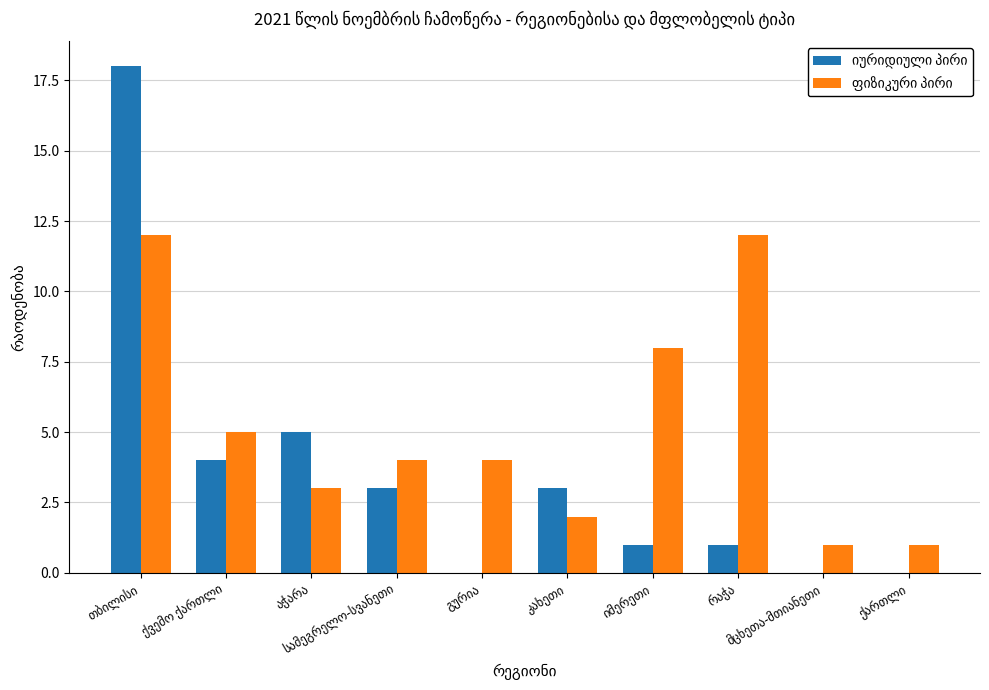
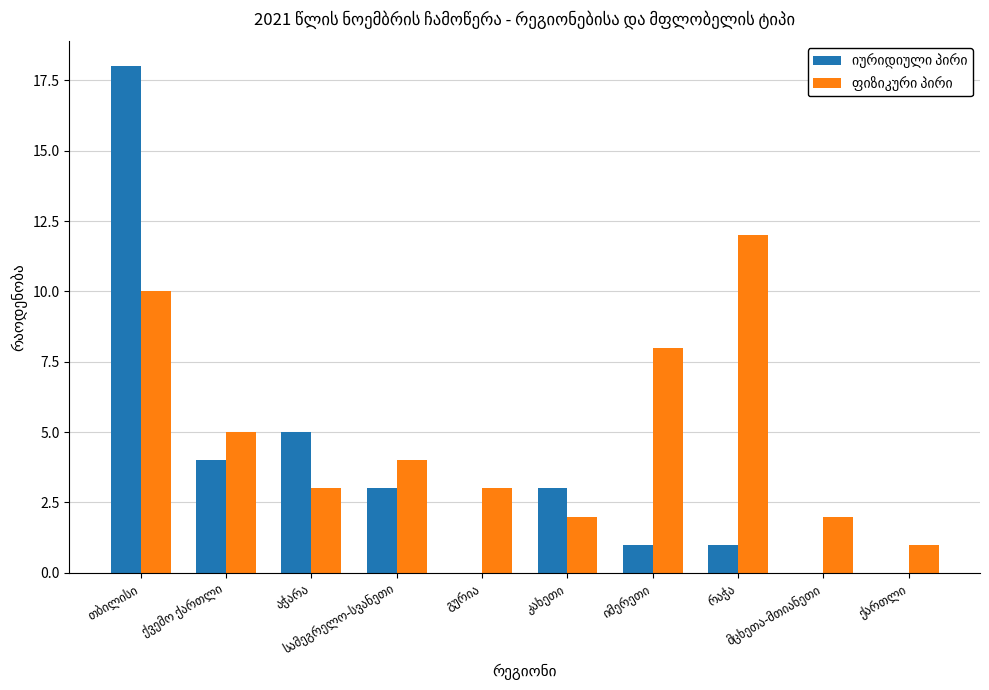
  {
    "იურიდიული პირი": {
      "თბილისი": 18,
      "ქვემო ქართლი": 4,
      "აჭარა": 5,
      "სამეგრელო-სვანეთი": 3,
      "გურია": 0,
      "კახეთი": 3,
      "იმერეთი": 1,
      "რაჭა": 1,
      "მცხეთა-მთიანეთი": 0,
      "ქართლი": 0
    },
    "ფიზიკური პირი": {
-     "თბილისი": 12,
+     "თბილისი": 10,
      "ქვემო ქართლი": 5,
      "აჭარა": 3,
      "სამეგრელო-სვანეთი": 4,
-     "გურია": 4,
+     "გურია": 3,
      "კახეთი": 2,
      "იმერეთი": 8,
      "რაჭა": 12,
-     "მცხეთა-მთიანეთი": 1,
+     "მცხეთა-მთიანეთი": 2,
      "ქართლი": 1
    }
  }
